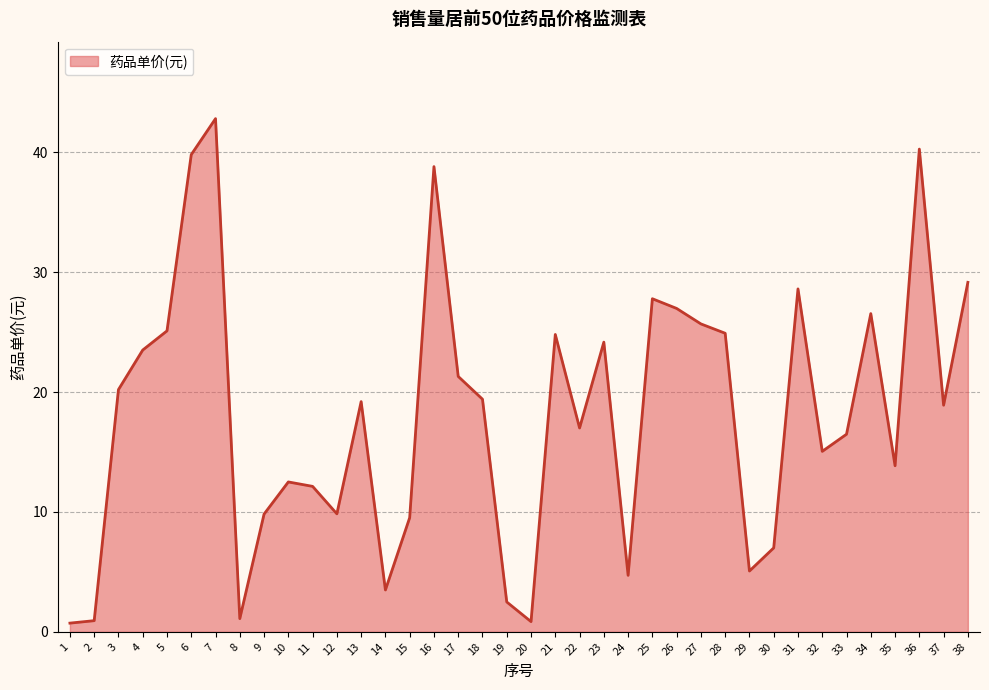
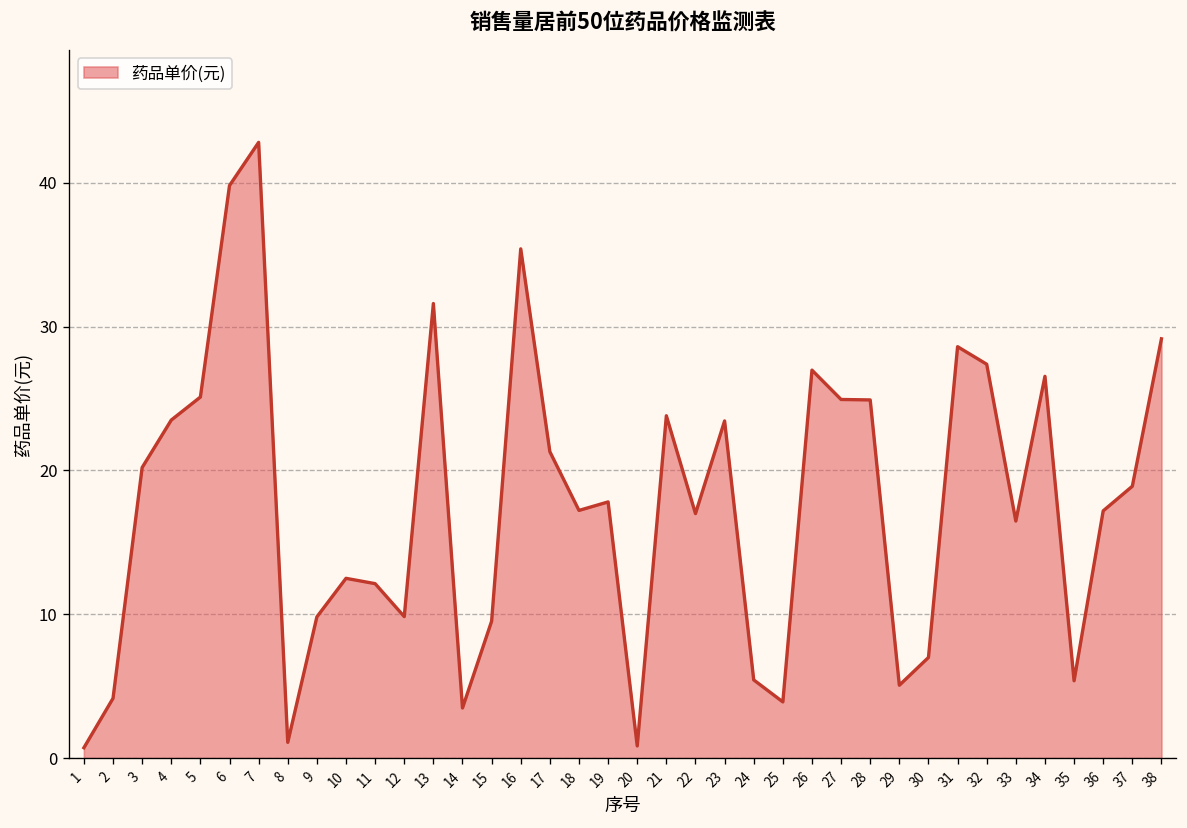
  {
    "1": 0.7,
-   "2": 0.9,
+   "2": 4.2,
    "3": 20.2,
    "4": 23.5,
    "5": 25.1,
    "6": 39.8,
    "7": 42.8,
    "8": 1.1,
    "9": 9.8,
    "10": 12.5,
    "11": 12.1,
    "12": 9.8,
-   "13": 19.2,
+   "13": 31.6,
    "14": 3.5,
    "15": 9.5,
-   "16": 38.8,
+   "16": 35.4,
    "17": 21.3,
-   "18": 19.4,
-   "19": 2.5,
+   "18": 17.2,
+   "19": 17.8,
    "20": 0.9,
-   "21": 24.8,
+   "21": 23.8,
    "22": 17.0,
-   "23": 24.2,
-   "24": 4.7,
-   "25": 27.8,
+   "23": 23.4,
+   "24": 5.4,
+   "25": 3.9,
    "26": 27.0,
-   "27": 25.7,
+   "27": 24.9,
    "28": 24.9,
    "29": 5.1,
    "30": 7.0,
    "31": 28.6,
-   "32": 15.1,
+   "32": 27.4,
    "33": 16.5,
    "34": 26.5,
-   "35": 13.9,
-   "36": 40.3,
+   "35": 5.4,
+   "36": 17.2,
    "37": 18.9,
    "38": 29.1
  }
